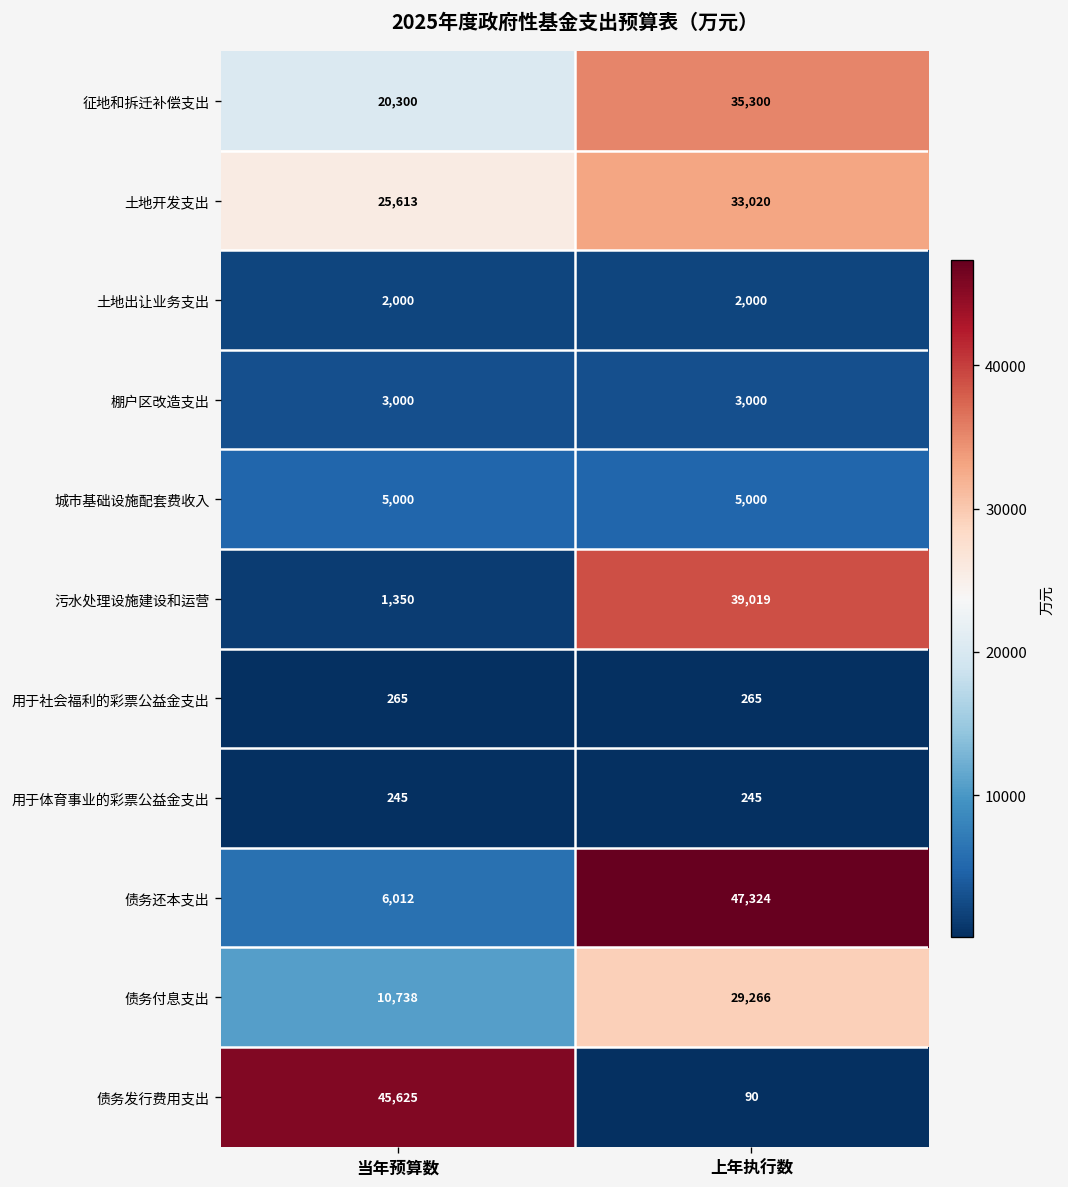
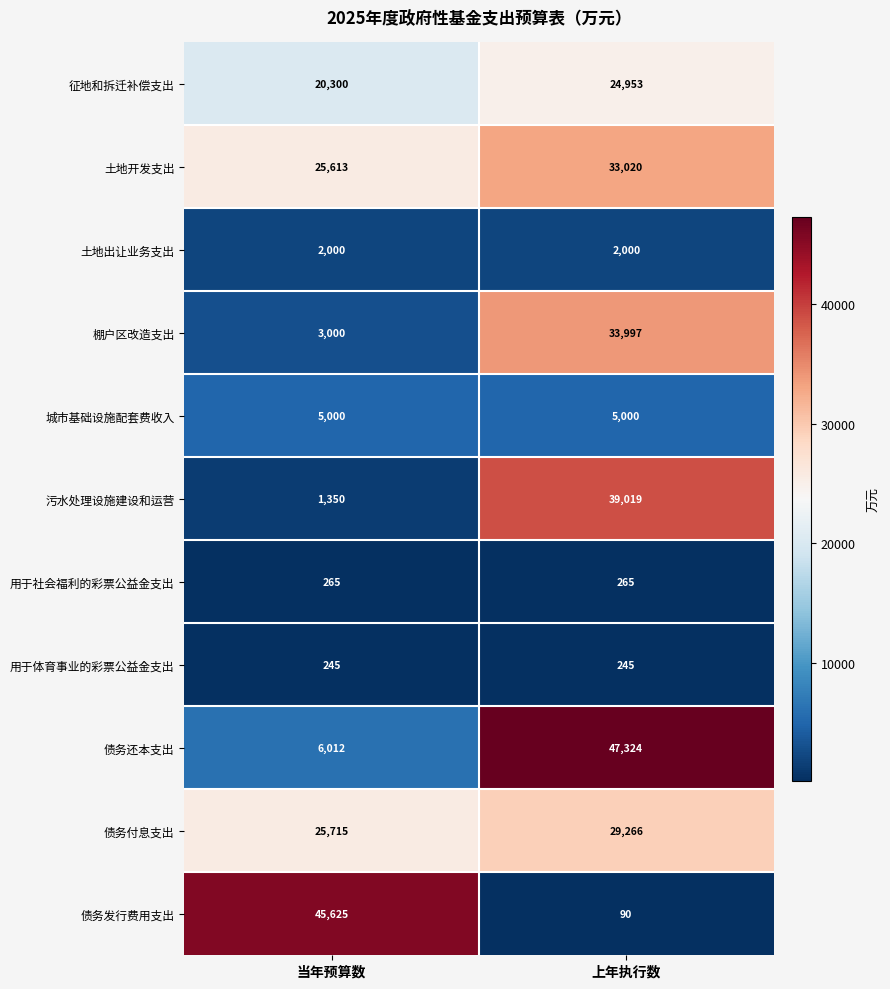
  {
    "征地和拆迁补偿支出": {
      "当年预算数": "20,300",
-     "上年执行数": "35,300"
+     "上年执行数": "24,953"
    },
    "土地开发支出": {
      "当年预算数": "25,613",
      "上年执行数": "33,020"
    },
    "土地出让业务支出": {
      "当年预算数": "2,000",
      "上年执行数": "2,000"
    },
    "棚户区改造支出": {
      "当年预算数": "3,000",
-     "上年执行数": "3,000"
+     "上年执行数": "33,997"
    },
    "城市基础设施配套费收入": {
      "当年预算数": "5,000",
      "上年执行数": "5,000"
    },
    "污水处理设施建设和运营": {
      "当年预算数": "1,350",
      "上年执行数": "39,019"
    },
    "用于社会福利的彩票公益金支出": {
      "当年预算数": "265",
      "上年执行数": "265"
    },
    "用于体育事业的彩票公益金支出": {
      "当年预算数": "245",
      "上年执行数": "245"
    },
    "债务还本支出": {
      "当年预算数": "6,012",
      "上年执行数": "47,324"
    },
    "债务付息支出": {
-     "当年预算数": "10,738",
+     "当年预算数": "25,715",
      "上年执行数": "29,266"
    },
    "债务发行费用支出": {
      "当年预算数": "45,625",
      "上年执行数": "90"
    }
  }
